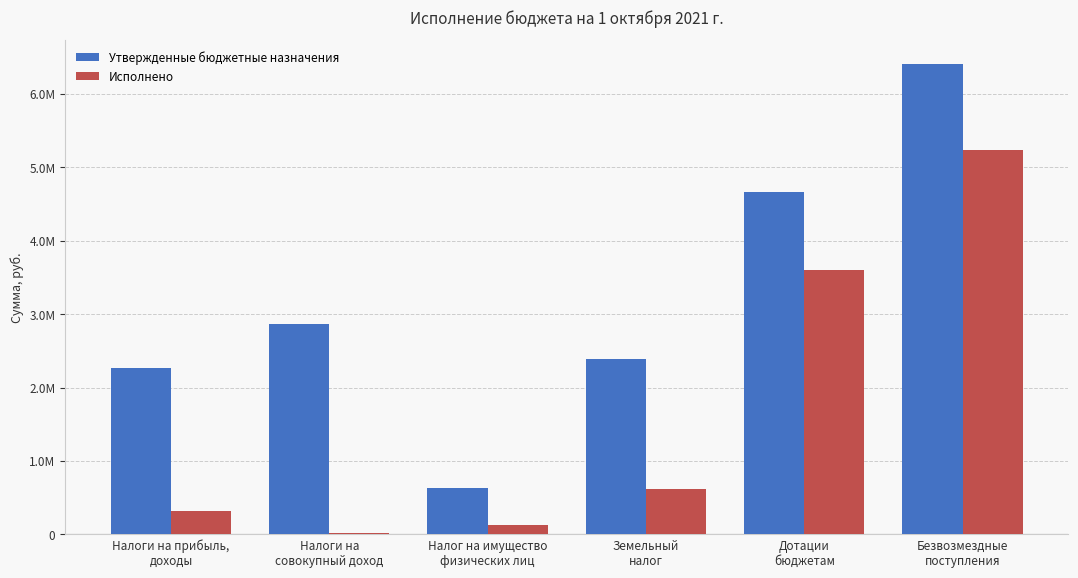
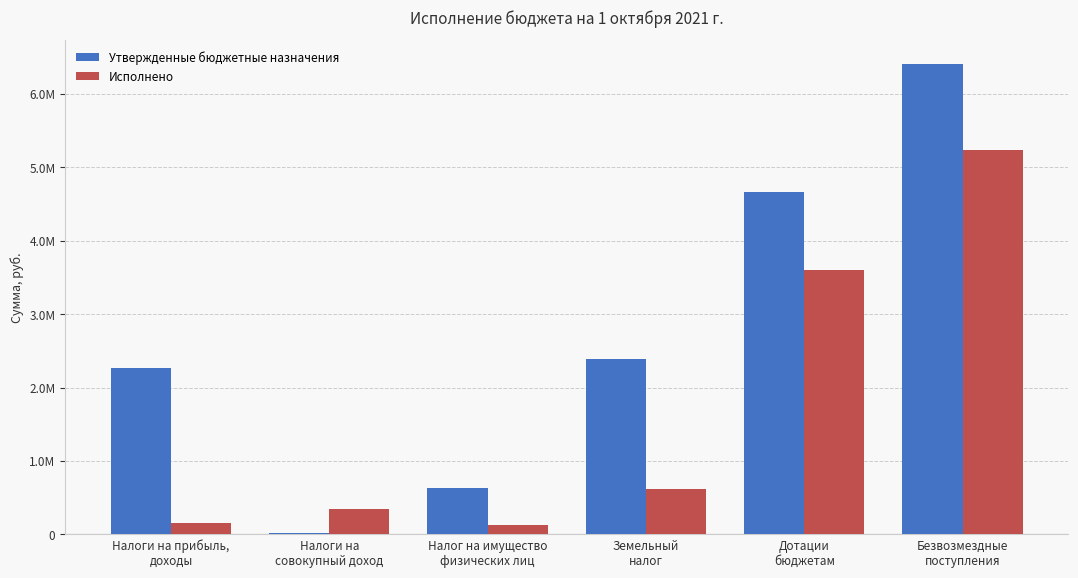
  {
    "Утвержденные бюджетные назначения": {
      "Налоги на прибыль, доходы": 2300000,
-     "Налоги на совокупный доход": 2900000,
+     "Налоги на совокупный доход": 0,
      "Налог на имущество физических лиц": 600000,
      "Земельный налог": 2400000,
      "Дотации бюджетам": 4700000,
      "Безвозмездные поступления": 6400000
    },
    "Исполнено": {
-     "Налоги на прибыль, доходы": 300000,
-     "Налоги на совокупный доход": 0,
+     "Налоги на прибыль, доходы": 100000,
+     "Налоги на совокупный доход": 300000,
      "Налог на имущество физических лиц": 100000,
      "Земельный налог": 600000,
      "Дотации бюджетам": 3600000,
      "Безвозмездные поступления": 5200000
    }
  }
